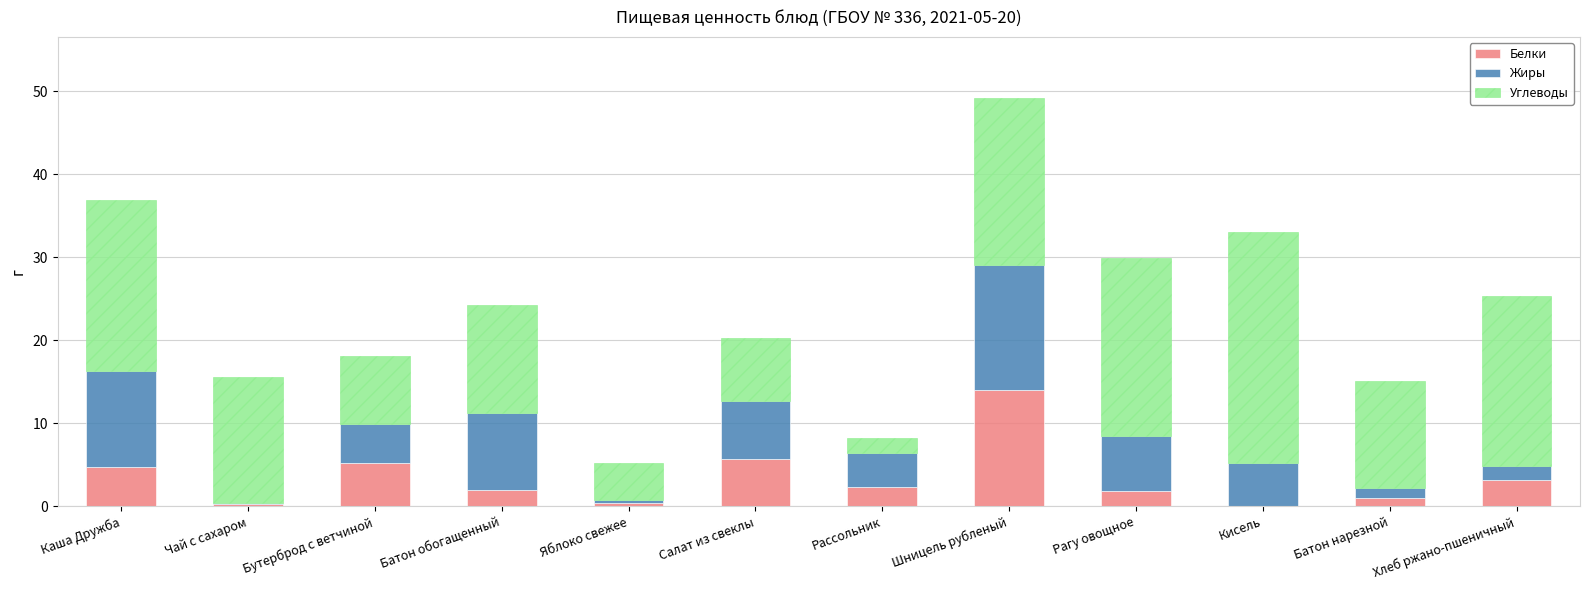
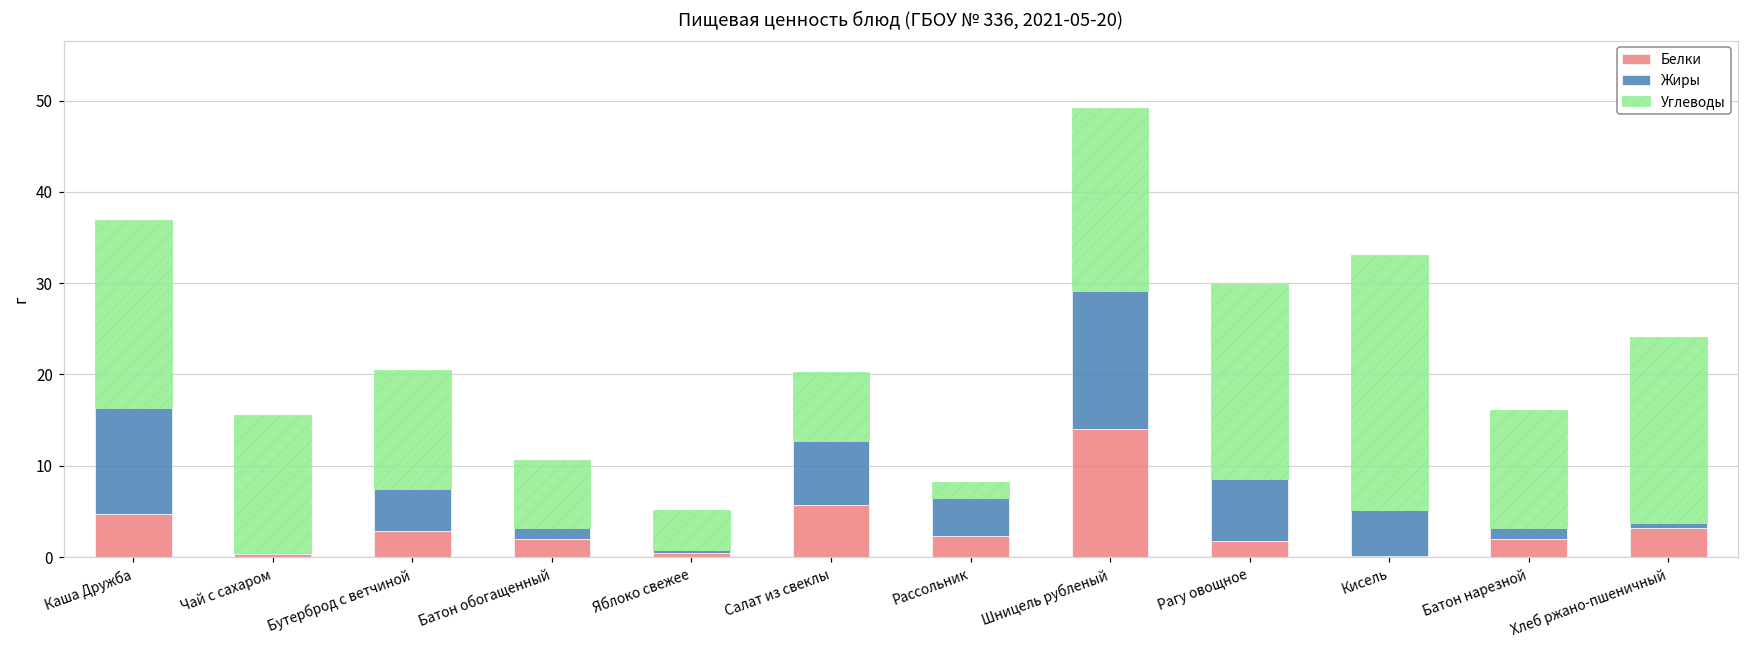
  {
    "Белки": {
      "Каша Дружба": 5,
-     "Бутерброд с ветчиной": 5,
+     "Бутерброд с ветчиной": 3,
      "Батон обогащенный": 2,
      "Яблоко свежее": 0,
      "Салат из свеклы": 6,
      "Рассольник": 2,
      "Шницель рубленый": 14,
      "Рагу овощное": 2,
-     "Батон нарезной": 1,
+     "Батон нарезной": 2,
      "Хлеб ржано-пшеничный": 3
    },
    "Жиры": {
      "Каша Дружба": 12,
      "Бутерброд с ветчиной": 5,
-     "Батон обогащенный": 9,
+     "Батон обогащенный": 1,
      "Яблоко свежее": 0,
      "Салат из свеклы": 7,
      "Рассольник": 4,
      "Шницель рубленый": 15,
      "Рагу овощное": 7,
      "Кисель": 5,
      "Батон нарезной": 1,
-     "Хлеб ржано-пшеничный": 2
+     "Хлеб ржано-пшеничный": 1
    },
    "Углеводы": {
      "Каша Дружба": 21,
      "Чай с сахаром": 15,
-     "Бутерброд с ветчиной": 8,
-     "Батон обогащенный": 13,
+     "Бутерброд с ветчиной": 13,
+     "Батон обогащенный": 7,
      "Яблоко свежее": 4,
      "Салат из свеклы": 8,
      "Рассольник": 2,
      "Шницель рубленый": 20,
      "Рагу овощное": 21,
      "Кисель": 28,
      "Батон нарезной": 13,
      "Хлеб ржано-пшеничный": 20
    }
  }
